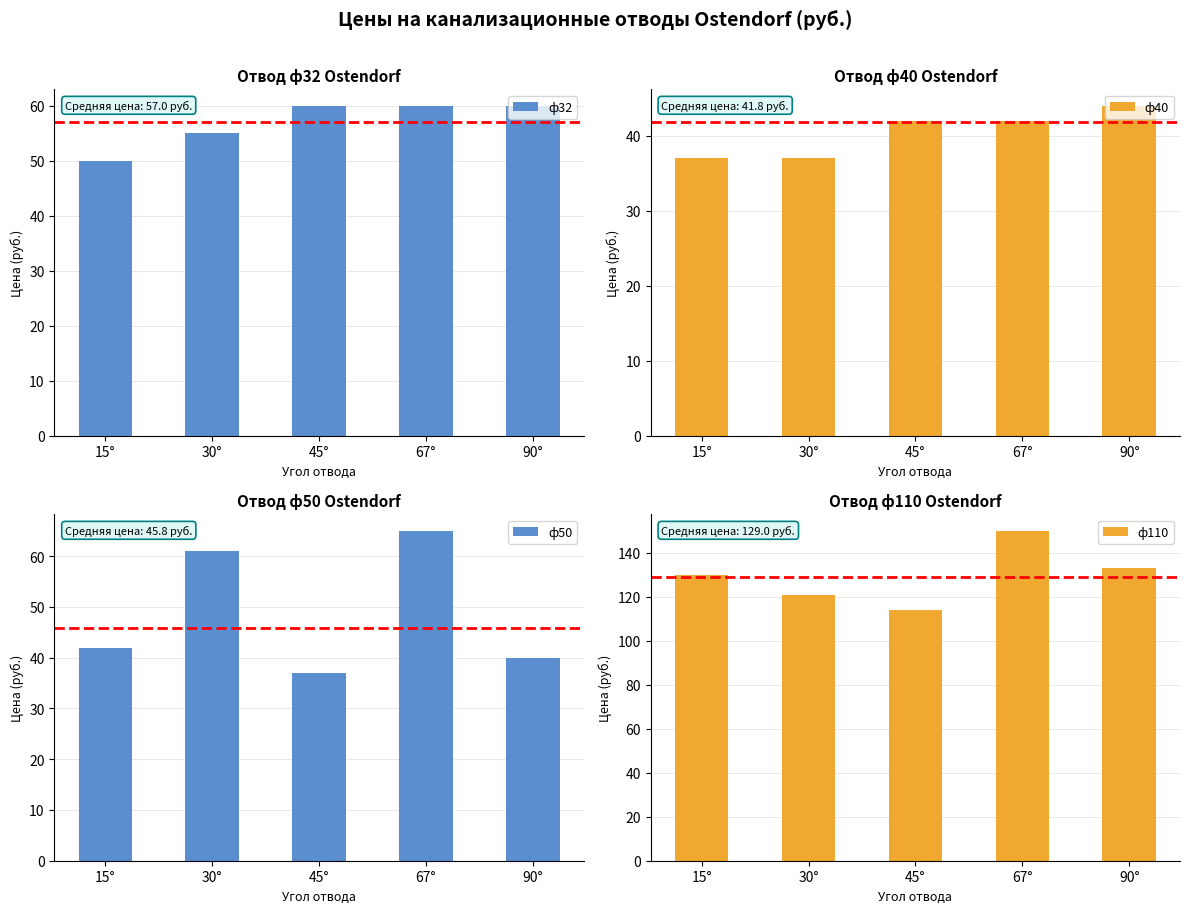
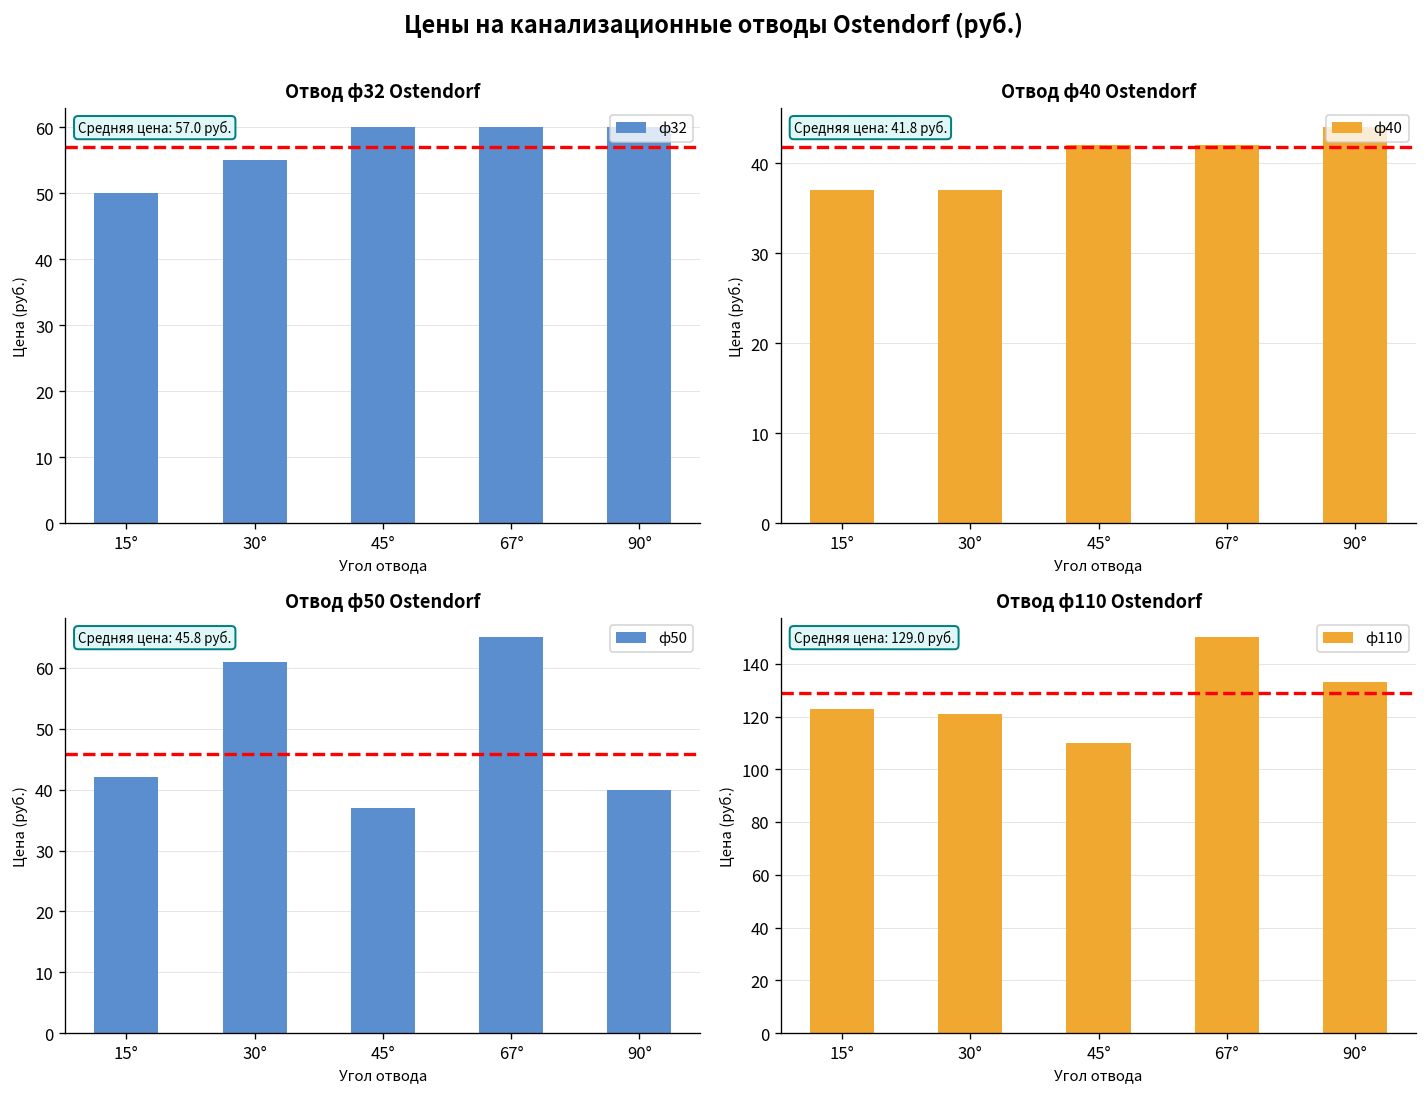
  {
    "Отвод ф32 Ostendorf": {
      "15°": 50,
      "30°": 55,
      "45°": 60,
      "67°": 60
    },
    "Отвод ф40 Ostendorf": {
      "15°": 37,
      "30°": 37,
      "45°": 42,
      "67°": 42
    },
    "Отвод ф50 Ostendorf": {
      "15°": 42,
      "45°": 37,
      "67°": 65,
      "90°": 40
    },
    "Отвод ф110 Ostendorf": {
-     "15°": 130,
+     "15°": 123,
      "30°": 121,
-     "45°": 114,
+     "45°": 110,
      "67°": 150,
      "90°": 133
    }
  }
